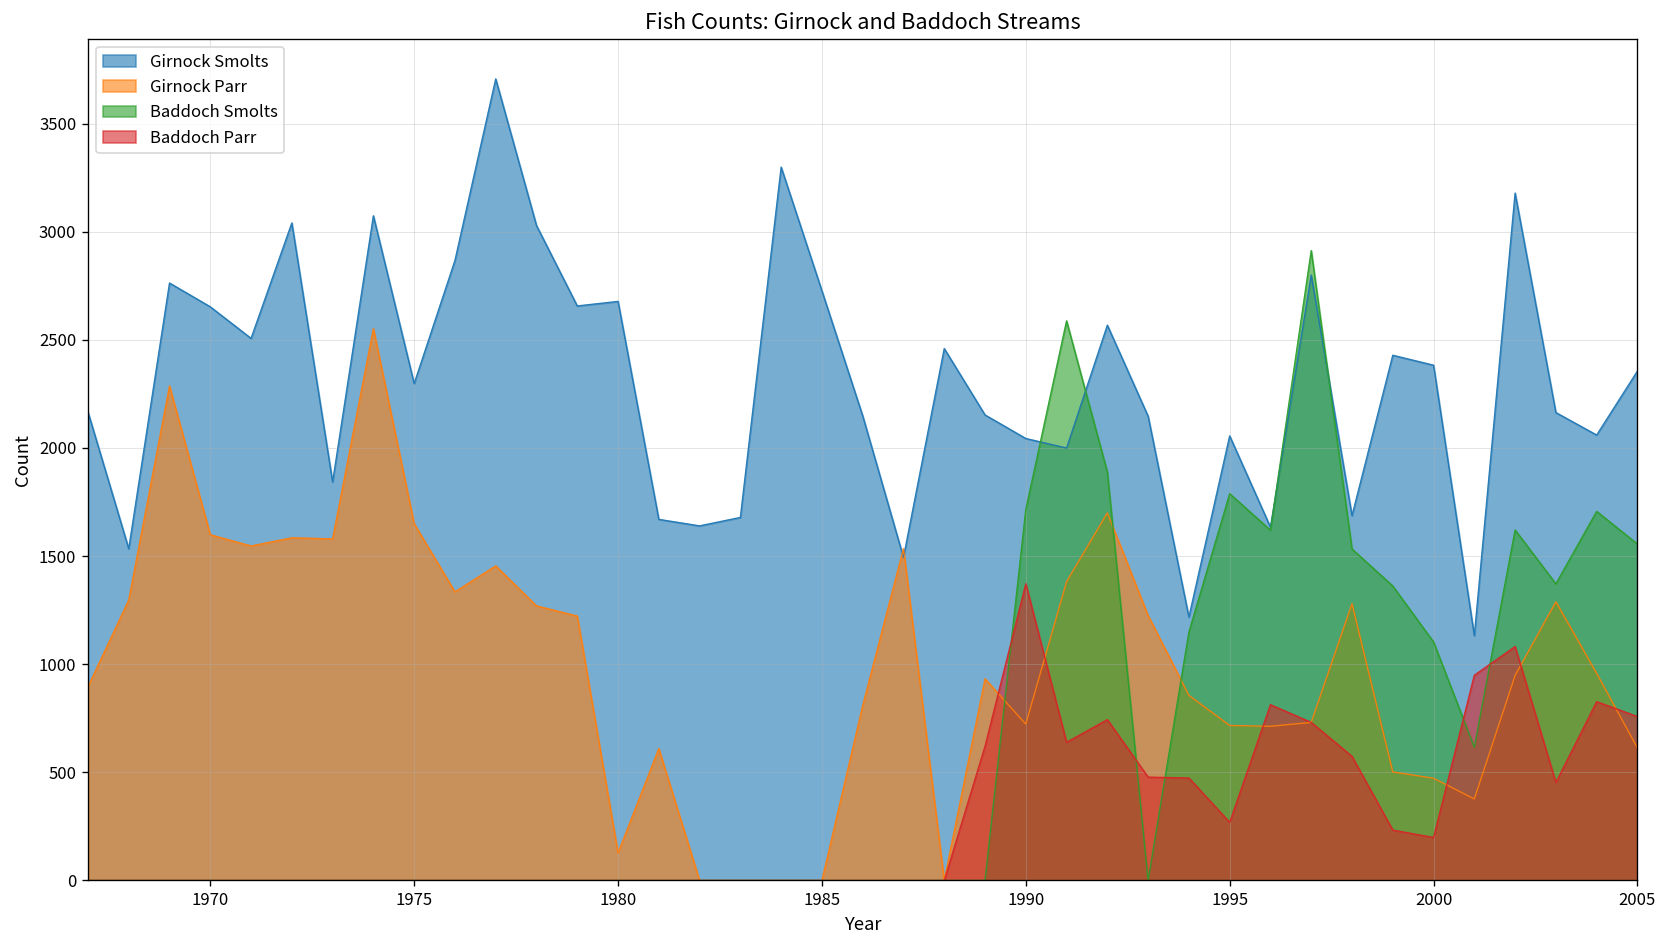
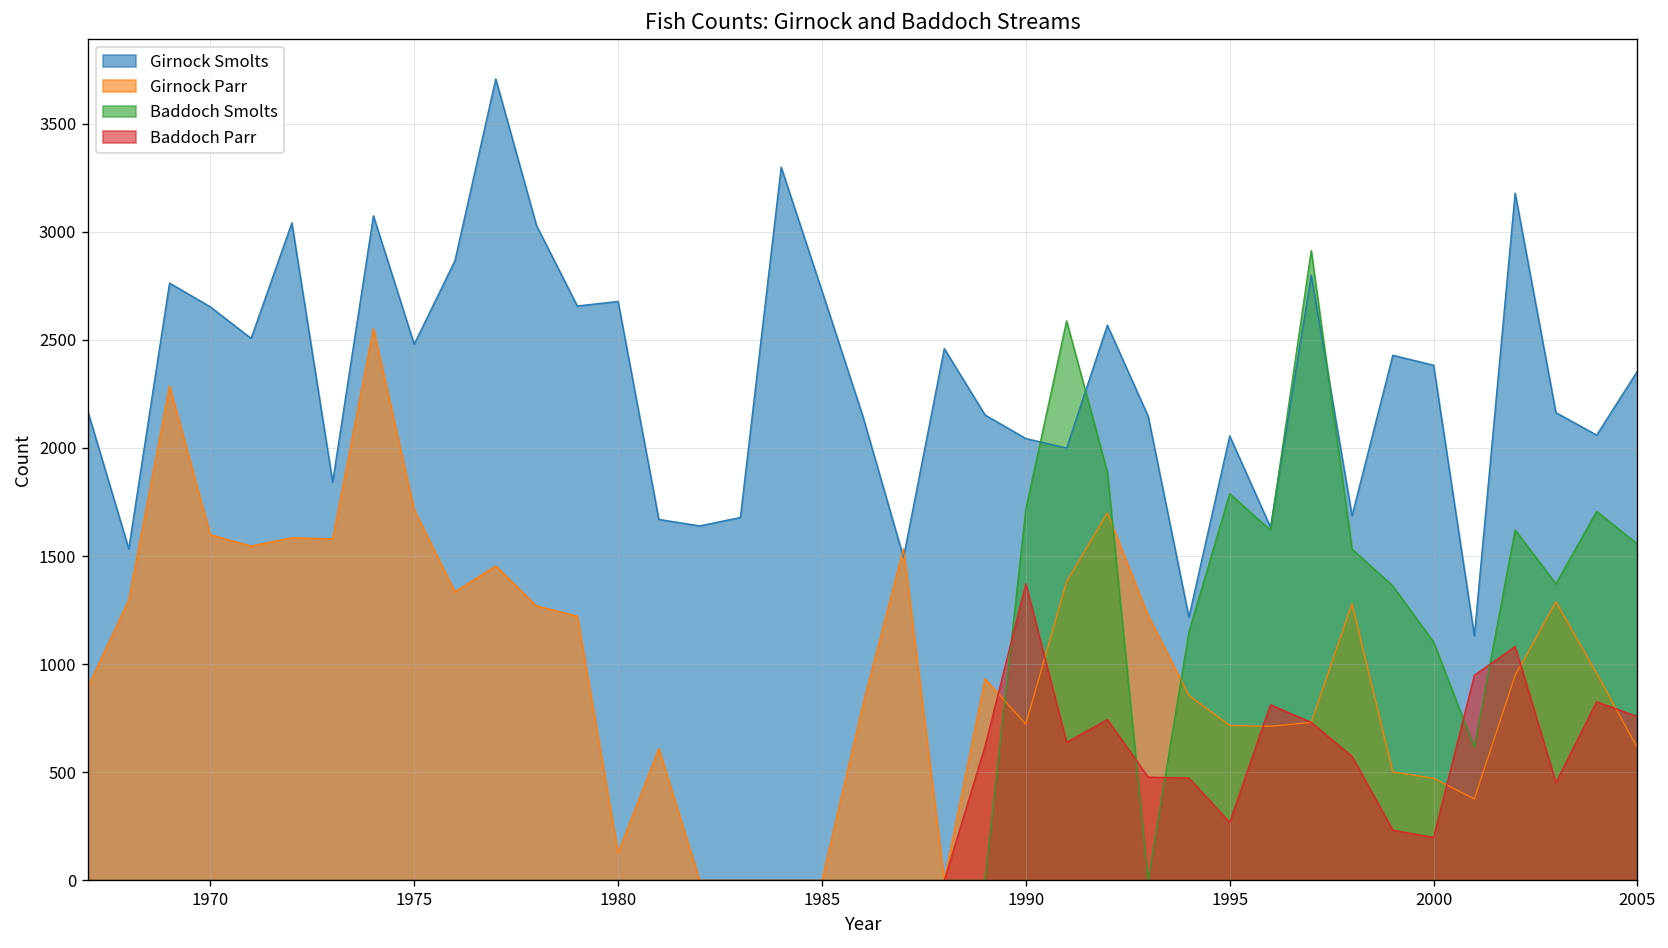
  {
    "Girnock Smolts": {
      "1970": 2650,
-     "1975": 2300,
+     "1975": 2480,
      "1980": 2680,
      "1985": 2730,
      "1990": 2040,
      "1995": 2060,
      "2000": 2380,
      "2005": 2360
    },
    "Girnock Parr": {
      "1970": 1600,
-     "1975": 1650,
+     "1975": 1710,
      "1980": 130,
      "1990": 720,
      "1995": 720,
      "2000": 470,
      "2005": 610
    },
    "Baddoch Smolts": {
      "1990": 1720,
      "1995": 1790,
      "2000": 1100,
      "2005": 1560
    },
    "Baddoch Parr": {
      "1990": 1370,
      "1995": 270,
      "2000": 200,
      "2005": 760
    }
  }
